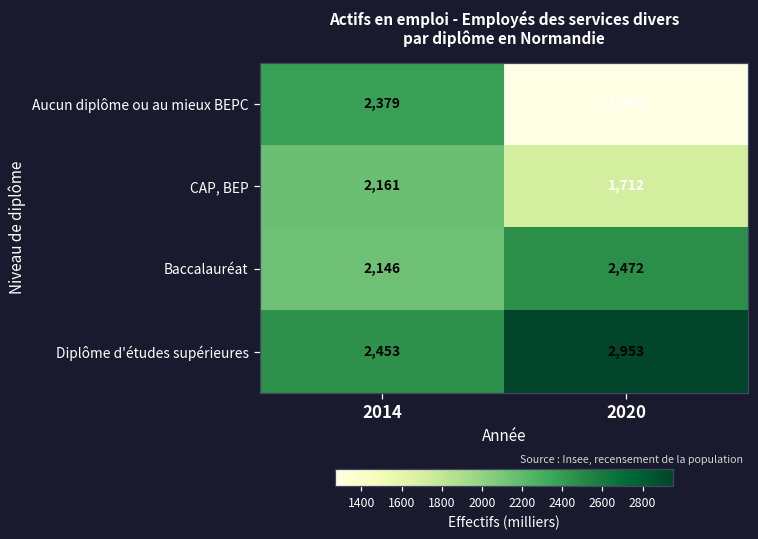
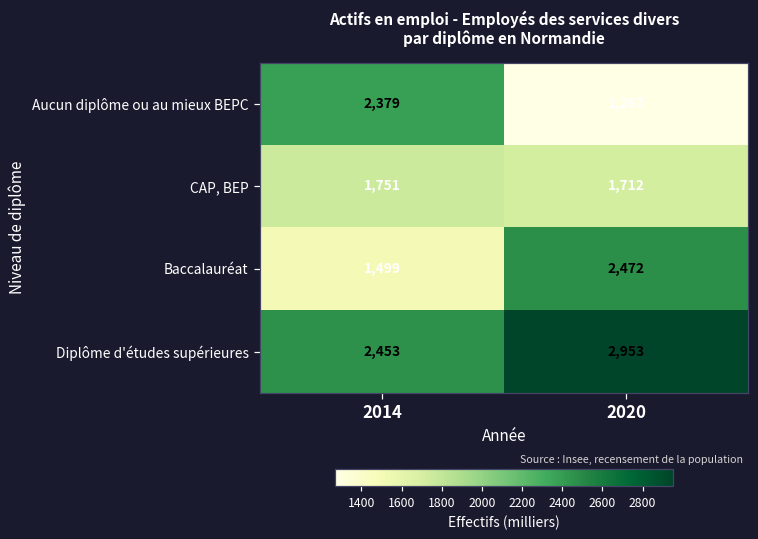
  {
    "Aucun diplôme ou au mieux BEPC": {
      "2014": "2,379"
    },
    "CAP, BEP": {
-     "2014": "2,161",
+     "2014": "1,751",
      "2020": "1,712"
    },
    "Baccalauréat": {
-     "2014": "2,146",
+     "2014": "1,499",
      "2020": "2,472"
    },
    "Diplôme d'études supérieures": {
      "2014": "2,453",
      "2020": "2,953"
    }
  }
